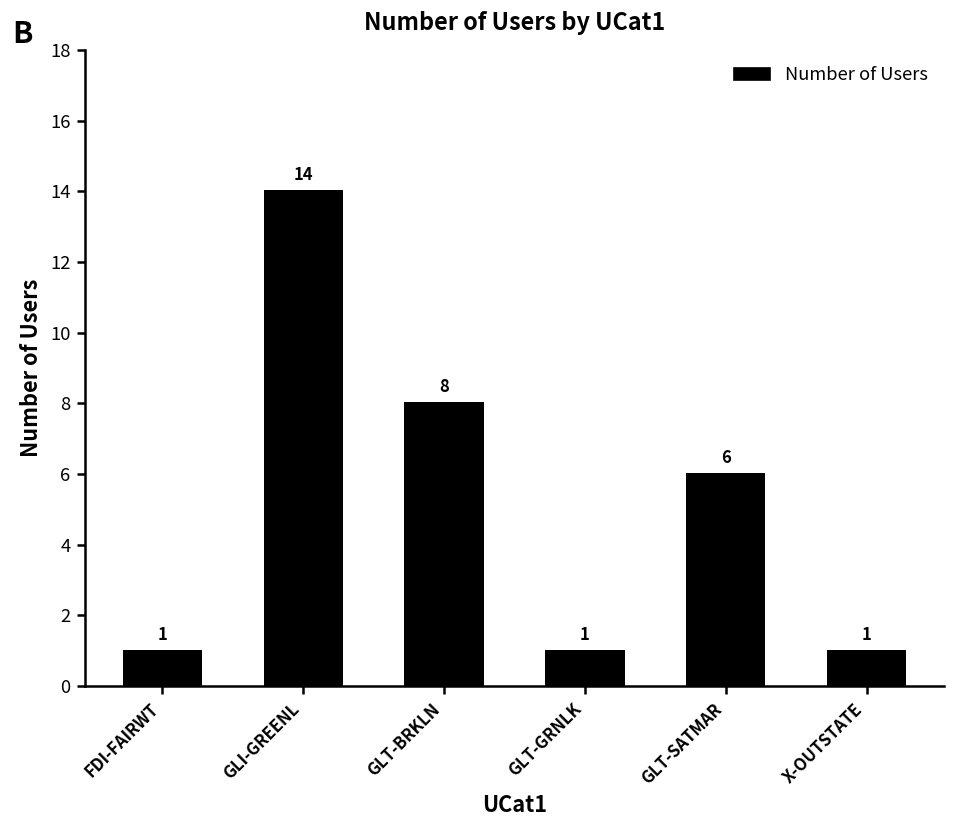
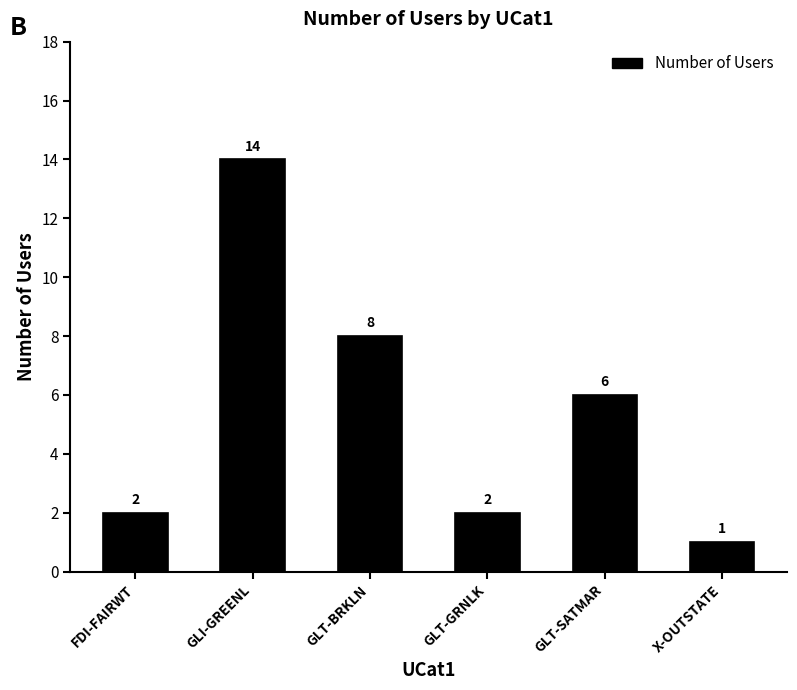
  {
-   "FDI-FAIRWT": 1,
+   "FDI-FAIRWT": 2,
    "GLI-GREENL": 14,
    "GLT-BRKLN": 8,
-   "GLT-GRNLK": 1,
+   "GLT-GRNLK": 2,
    "GLT-SATMAR": 6,
    "X-OUTSTATE": 1
  }
